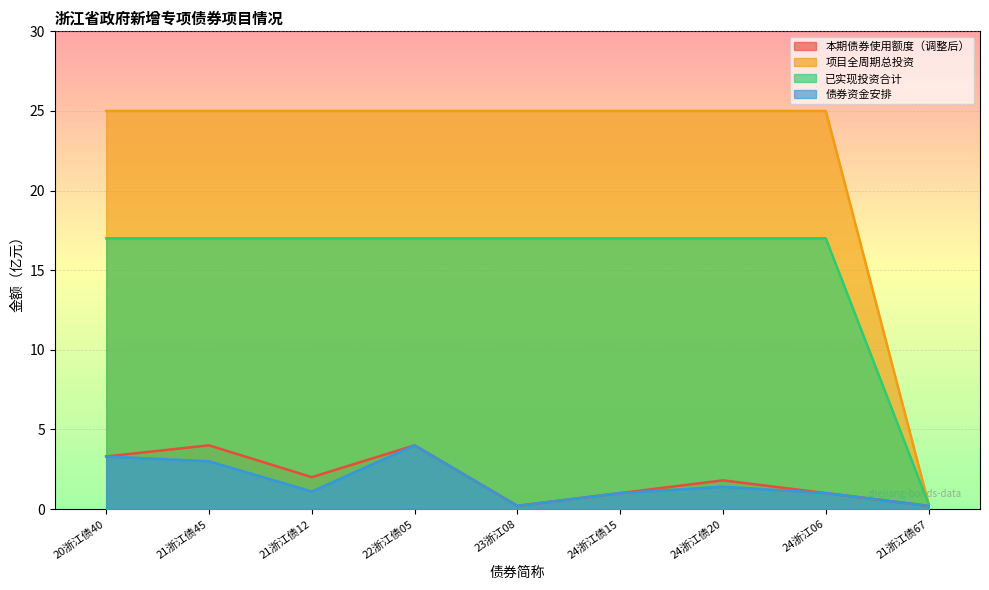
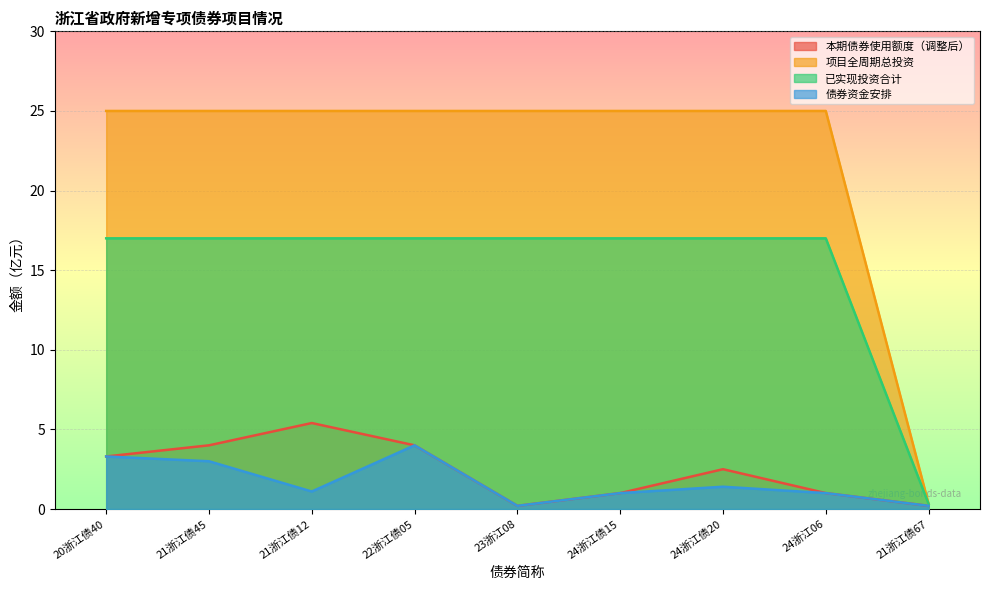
  {
    "本期债券使用额度（调整后）": {
      "21浙江债45": 4.0,
-     "21浙江债12": 2.0,
-     "24浙江债20": 1.8
+     "21浙江债12": 5.4,
+     "24浙江债20": 2.5
    },
    "项目全周期总投资": {
      "20浙江债40": 25.0,
      "21浙江债45": 25.0,
      "21浙江债12": 25.0,
      "22浙江债05": 25.0,
      "23浙江08": 25.0,
      "24浙江债15": 25.0,
      "24浙江债20": 25.0,
      "24浙江06": 25.0
    },
    "已实现投资合计": {
      "20浙江债40": 17.0,
      "21浙江债45": 17.0,
      "21浙江债12": 17.0,
      "22浙江债05": 17.0,
      "23浙江08": 17.0,
      "24浙江债15": 17.0,
      "24浙江债20": 17.0,
      "24浙江06": 17.0
    },
    "债券资金安排": {
      "21浙江债45": 3.0,
      "21浙江债12": 1.1,
      "24浙江债20": 1.4
    }
  }
